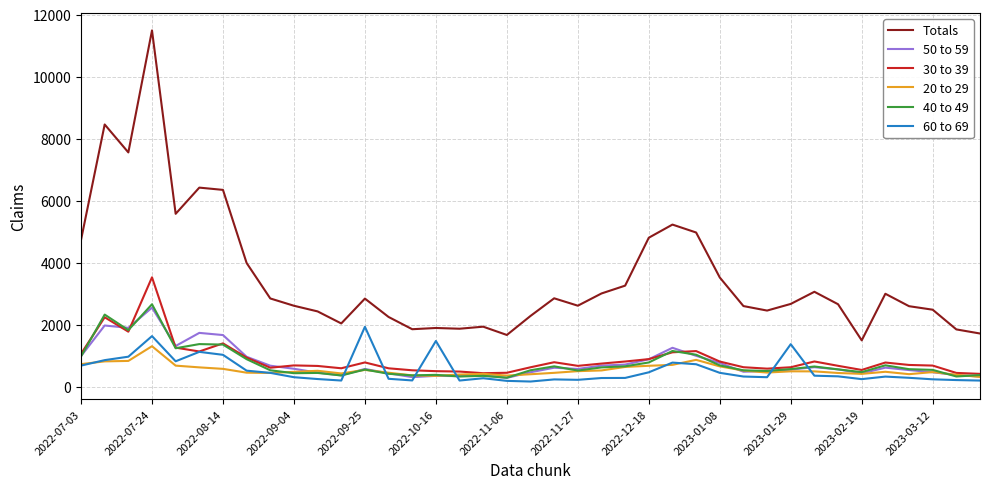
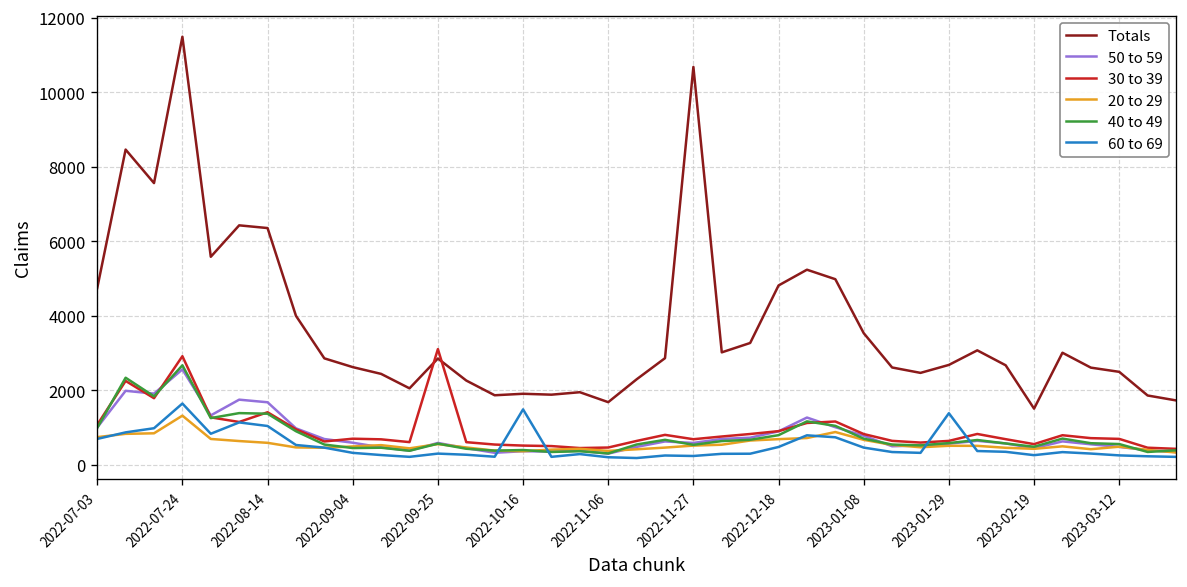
  {
    "Totals": {
      "2022-07-03": 4700,
      "2022-07-24": 11500,
      "2022-08-14": 6400,
      "2022-09-04": 2600,
      "2022-09-25": 2800,
      "2022-10-16": 1900,
      "2022-11-06": 1700,
-     "2022-11-27": 2600,
+     "2022-11-27": 10700,
      "2022-12-18": 4800,
      "2023-01-08": 3500,
      "2023-01-29": 2700,
      "2023-02-19": 1500,
      "2023-03-12": 2500
    },
    "50 to 59": {
      "2022-07-24": 2600,
      "2022-08-14": 1700,
      "2022-09-04": 600
    },
    "30 to 39": {
-     "2022-07-24": 3500,
+     "2022-07-24": 2900,
      "2022-09-04": 700,
-     "2022-09-25": 800,
+     "2022-09-25": 3100,
      "2022-10-16": 500,
      "2022-11-06": 500,
      "2022-11-27": 700,
      "2023-03-12": 700
    },
    "20 to 29": {
      "2022-07-24": 1300,
      "2022-08-14": 600,
      "2022-12-18": 700
    },
    "40 to 49": {
      "2022-07-24": 2700,
      "2022-12-18": 800
    },
    "60 to 69": {
      "2022-07-24": 1600,
      "2022-08-14": 1000,
      "2022-09-04": 300,
-     "2022-09-25": 1900,
+     "2022-09-25": 300,
      "2022-10-16": 1500,
      "2022-11-06": 200,
      "2022-11-27": 200,
      "2022-12-18": 500,
      "2023-01-08": 500,
      "2023-01-29": 1400,
      "2023-02-19": 300,
      "2023-03-12": 200
    }
  }
